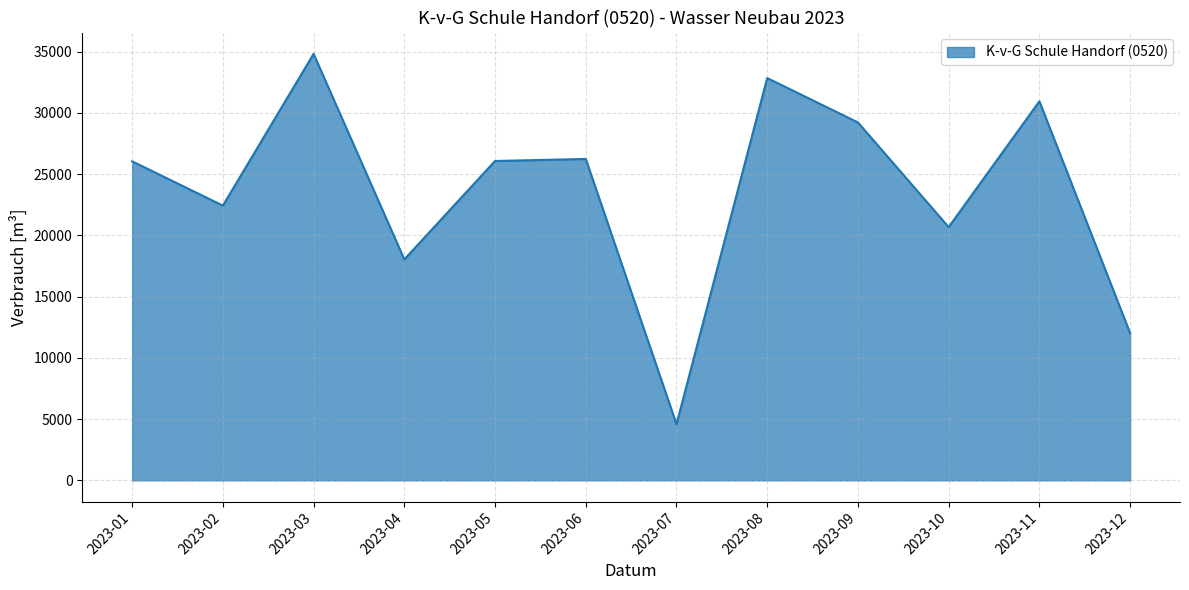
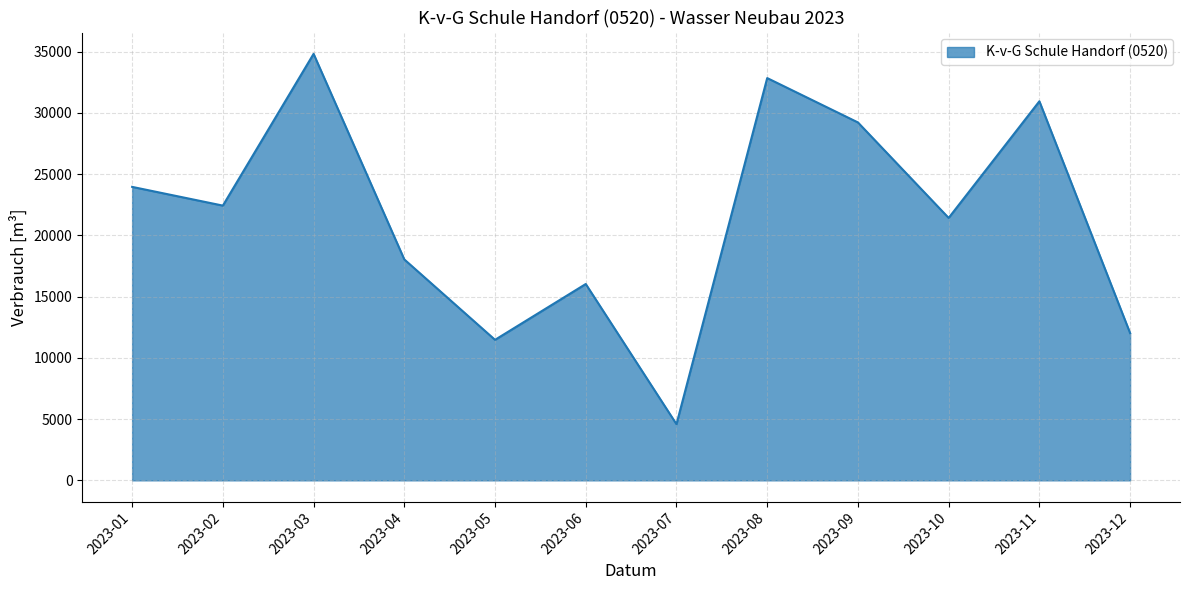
  {
-   "2023-01": 26000,
+   "2023-01": 24000,
    "2023-02": 22400,
    "2023-03": 34800,
    "2023-04": 18000,
-   "2023-05": 26100,
-   "2023-06": 26200,
+   "2023-05": 11500,
+   "2023-06": 16000,
    "2023-07": 4600,
    "2023-08": 32800,
    "2023-09": 29200,
-   "2023-10": 20700,
+   "2023-10": 21400,
    "2023-11": 31000,
    "2023-12": 12000
  }
